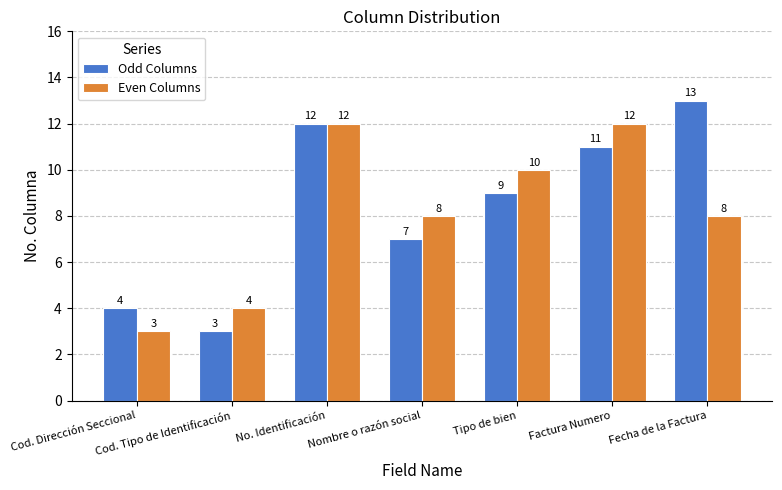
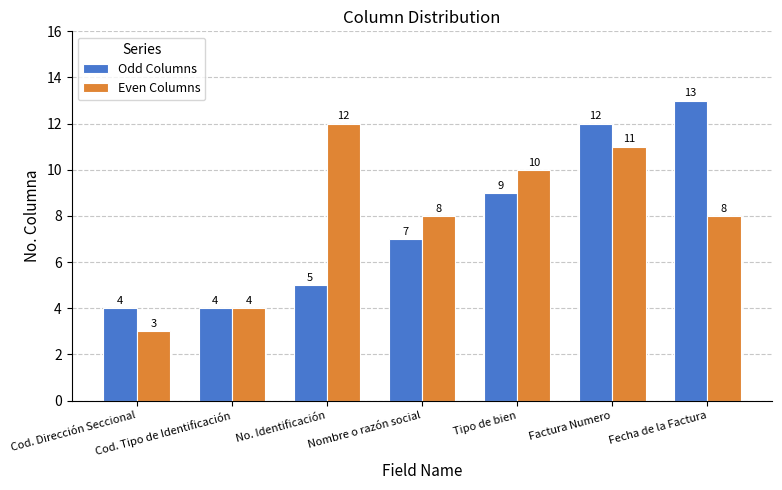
  {
    "Odd Columns": {
      "Cod. Dirección Seccional": 4,
-     "Cod. Tipo de Identificación": 3,
-     "No. Identificación": 12,
+     "Cod. Tipo de Identificación": 4,
+     "No. Identificación": 5,
      "Nombre o razón social": 7,
      "Tipo de bien": 9,
-     "Factura Numero": 11,
+     "Factura Numero": 12,
      "Fecha de la Factura": 13
    },
    "Even Columns": {
      "Cod. Dirección Seccional": 3,
      "Cod. Tipo de Identificación": 4,
      "No. Identificación": 12,
      "Nombre o razón social": 8,
      "Tipo de bien": 10,
-     "Factura Numero": 12,
+     "Factura Numero": 11,
      "Fecha de la Factura": 8
    }
  }
